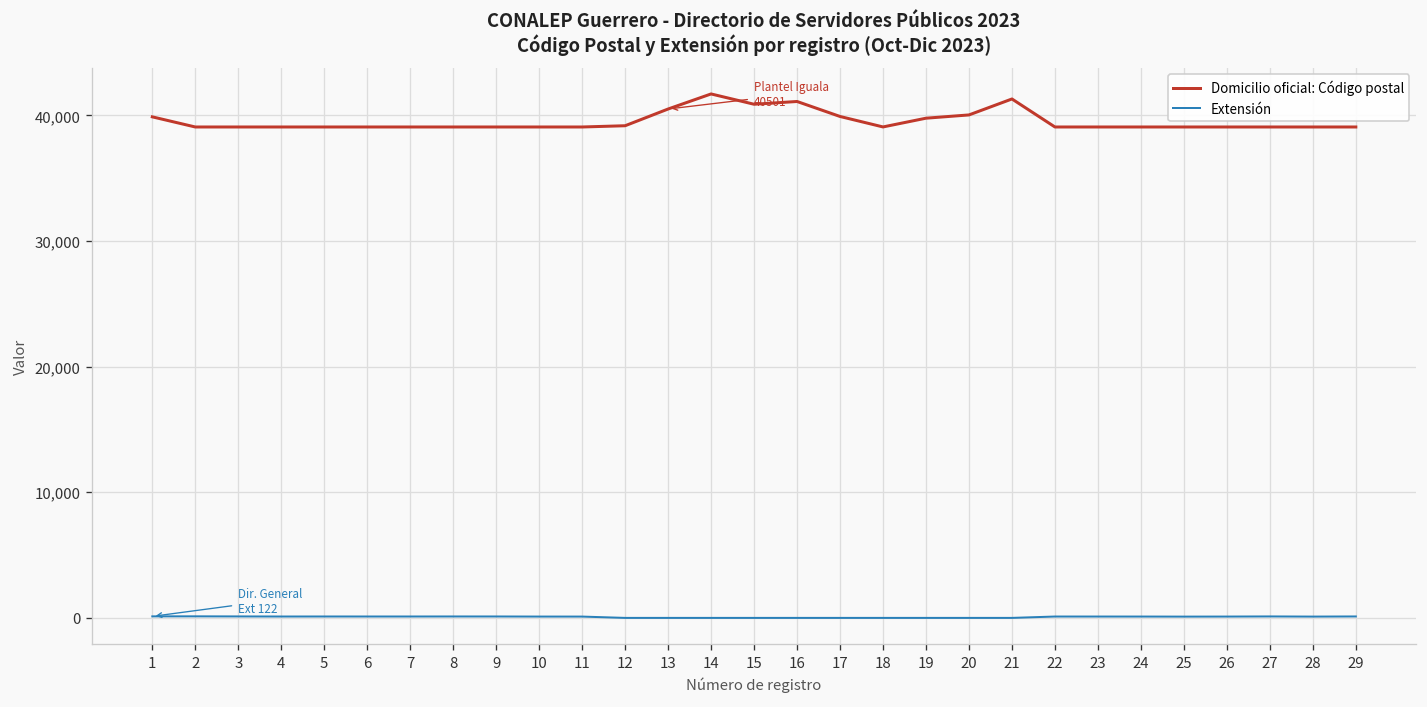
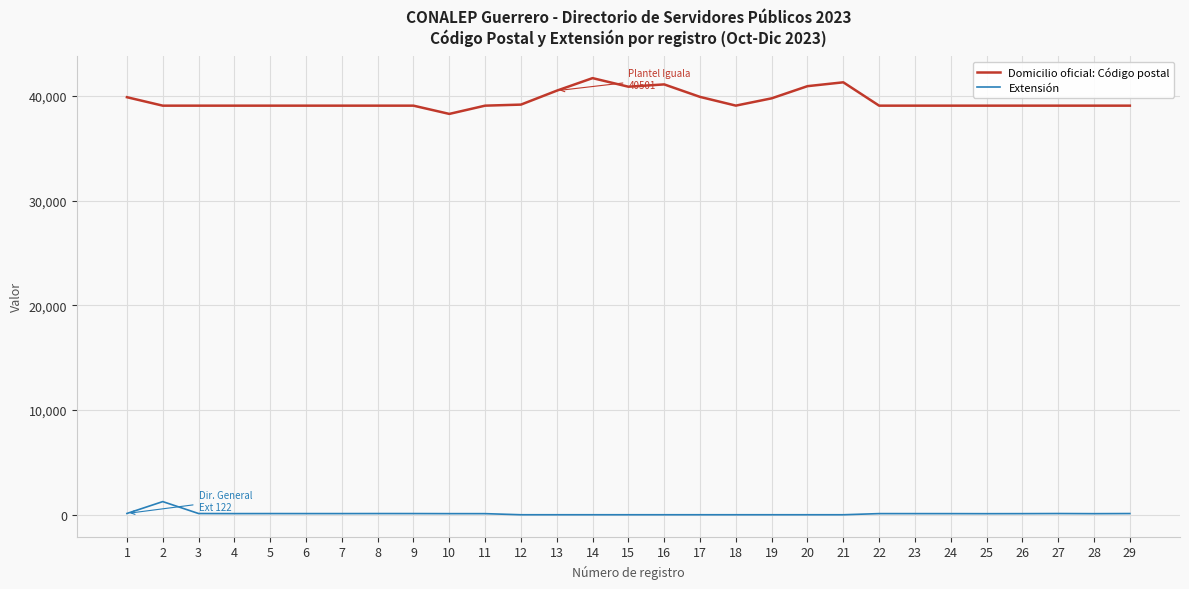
  {
    "Domicilio oficial: Código postal": {
      "1": "39,900",
      "2": "39,100",
      "3": "39,100",
      "4": "39,100",
      "5": "39,100",
      "6": "39,100",
      "7": "39,100",
      "8": "39,100",
      "9": "39,100",
-     "10": "39,100",
+     "10": "38,300",
      "11": "39,100",
      "12": "39,200",
      "13": "40,500",
      "17": "39,900",
      "18": "39,100",
      "19": "39,800",
-     "20": "40,000",
+     "20": "40,900",
      "21": "41,300",
      "22": "39,100",
      "23": "39,100",
      "24": "39,100",
      "25": "39,100",
      "26": "39,100",
      "27": "39,100",
      "28": "39,100",
      "29": "39,100"
    },
    "Extensión": {
      "1": "100",
-     "2": "100",
+     "2": "1,300",
      "5": "100",
      "6": "100",
      "7": "100",
      "8": "100",
      "9": "100",
      "10": "100",
      "11": "100",
      "12": "0",
      "13": "0",
      "14": "0",
      "15": "0",
      "16": "0",
      "17": "0",
      "18": "0",
      "19": "0",
      "20": "0",
      "21": "0",
      "22": "100",
      "23": "100",
      "24": "100",
      "25": "100",
      "26": "100",
      "27": "100",
      "28": "100",
      "29": "100"
    }
  }
